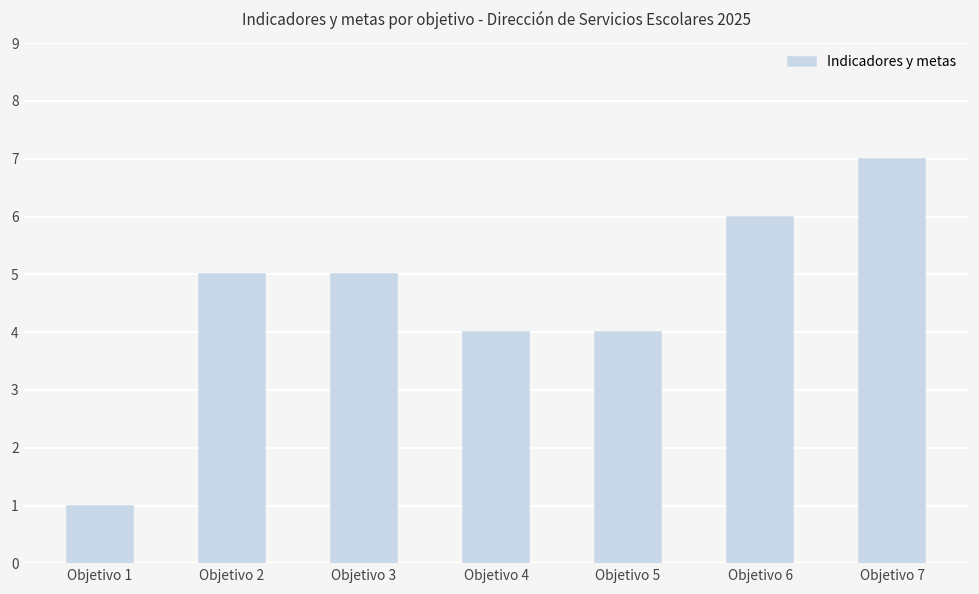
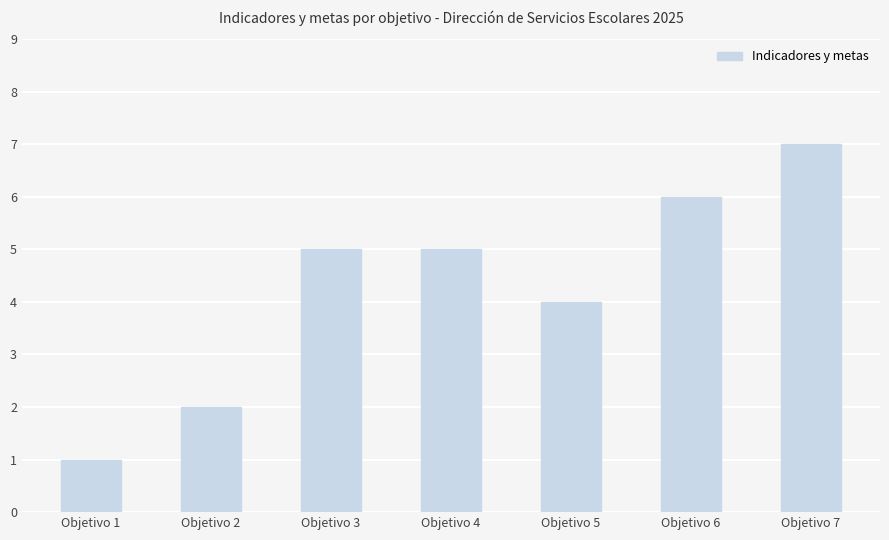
  {
    "Objetivo 1": 1,
-   "Objetivo 2": 5,
+   "Objetivo 2": 2,
    "Objetivo 3": 5,
-   "Objetivo 4": 4,
+   "Objetivo 4": 5,
    "Objetivo 5": 4,
    "Objetivo 6": 6,
    "Objetivo 7": 7
  }
